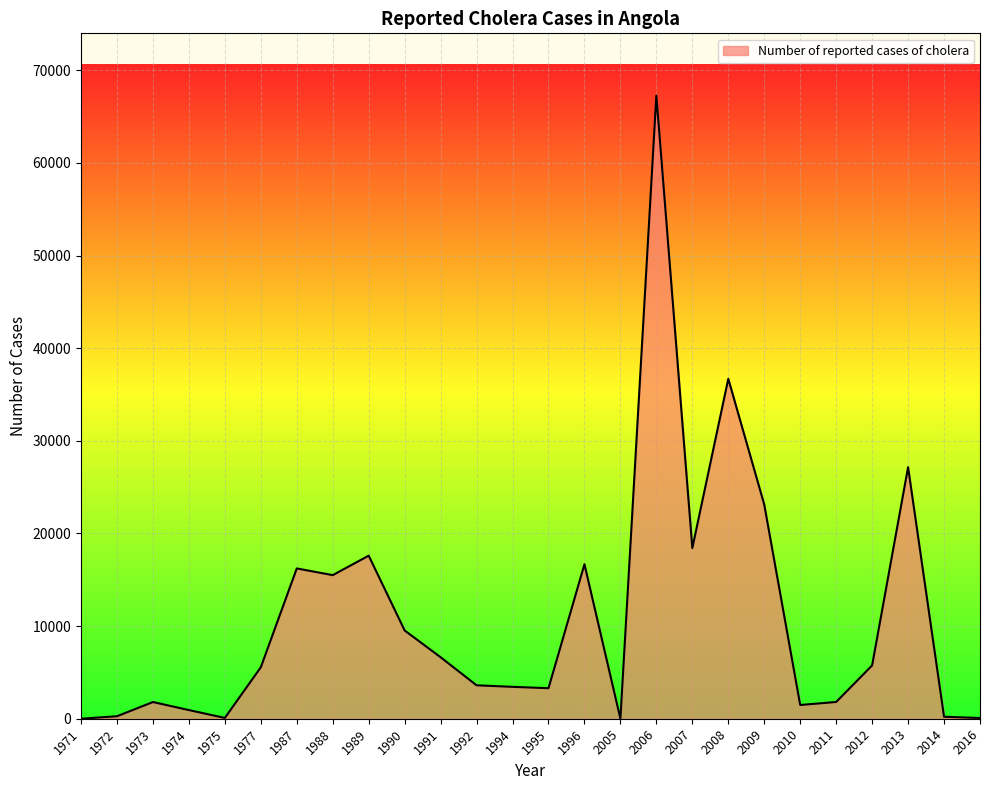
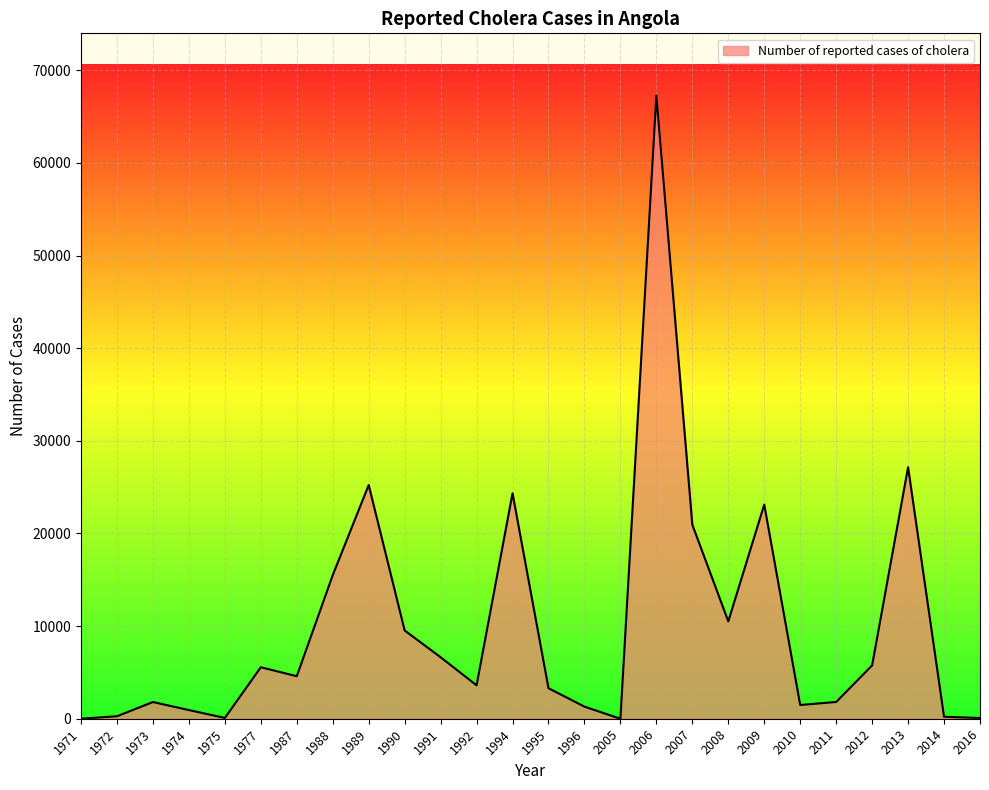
  {
    "1971": 0,
    "1972": 0,
    "1973": 2000,
    "1974": 1000,
    "1975": 0,
    "1977": 6000,
-   "1987": 16000,
+   "1987": 5000,
    "1988": 16000,
-   "1989": 18000,
+   "1989": 25000,
    "1990": 10000,
    "1991": 7000,
    "1992": 4000,
-   "1994": 3000,
+   "1994": 24000,
    "1995": 3000,
-   "1996": 17000,
+   "1996": 1000,
    "2005": 0,
    "2006": 67000,
-   "2007": 18000,
-   "2008": 37000,
+   "2007": 21000,
+   "2008": 11000,
    "2009": 23000,
    "2010": 1000,
    "2011": 2000,
    "2012": 6000,
    "2013": 27000,
    "2014": 0,
    "2016": 0
  }
